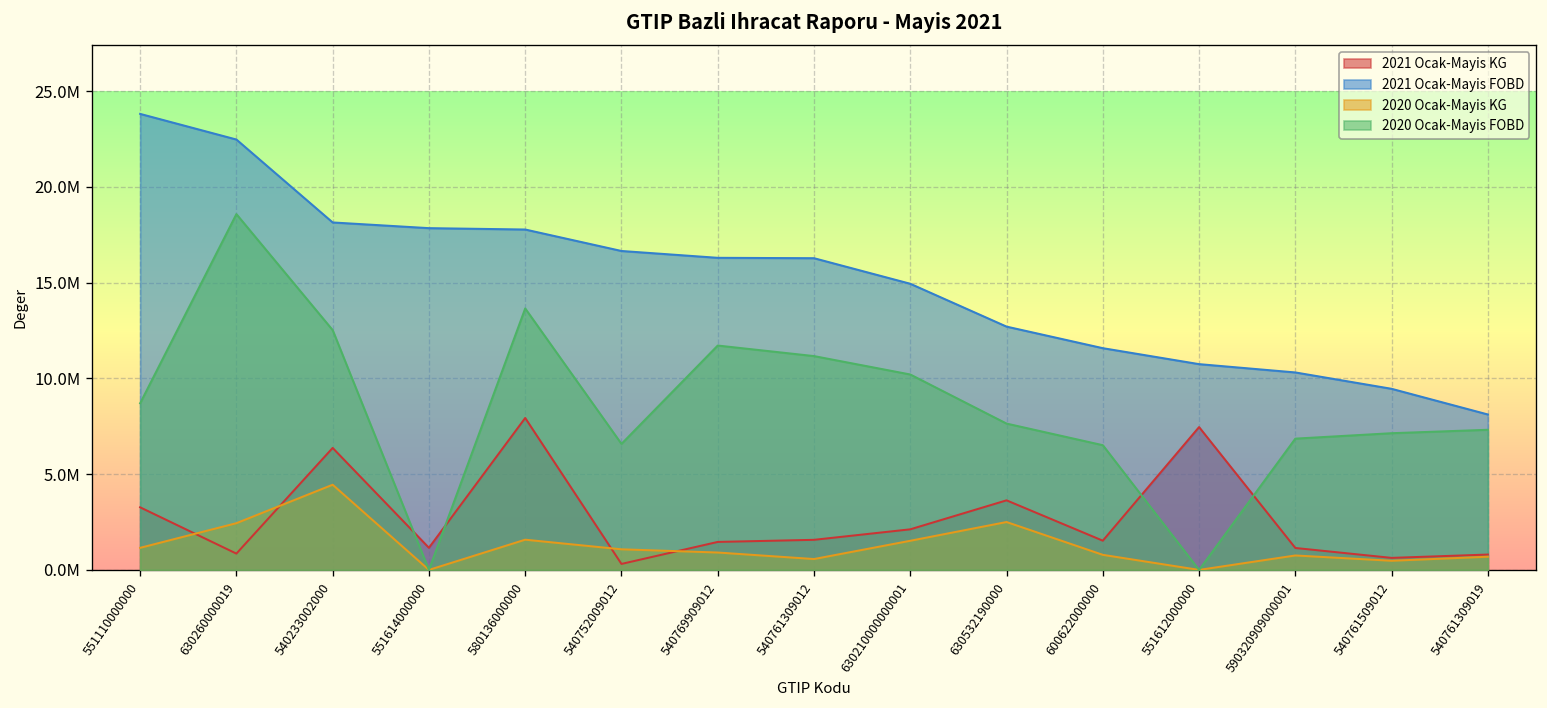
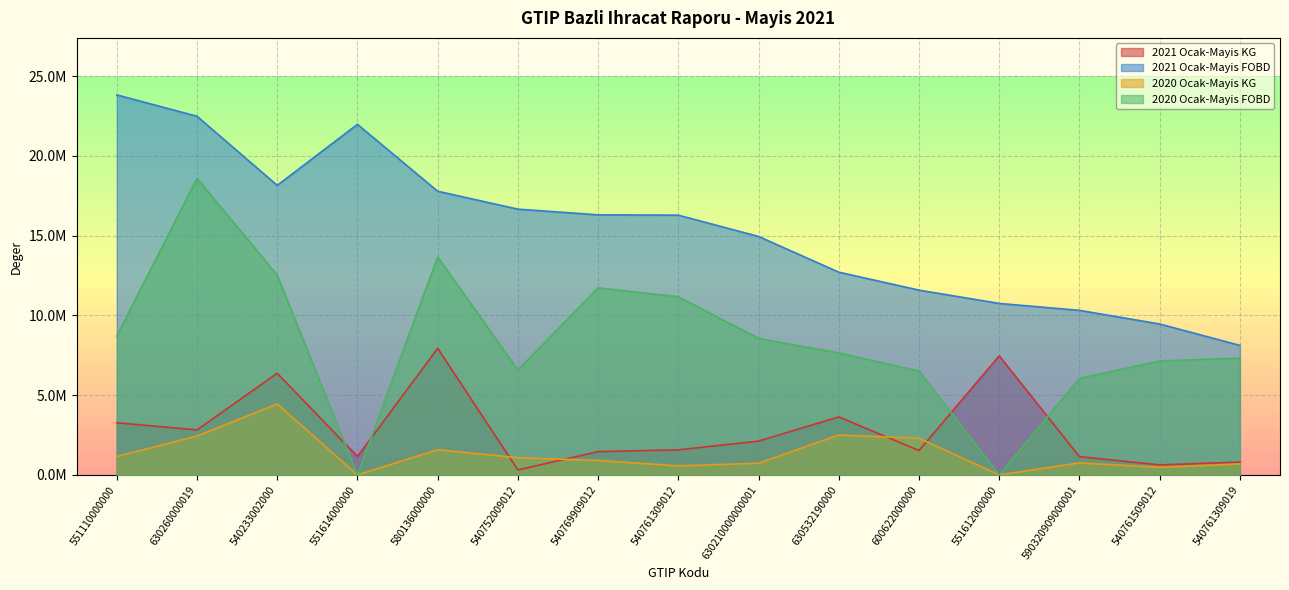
  {
    "2021 Ocak-Mayis KG": {
      "551110000000": 3300000,
-     "630260000019": 900000,
+     "630260000019": 2800000,
      "540233002000": 6400000,
      "551614000000": 1200000,
      "580136000000": 7900000,
      "540752009012": 300000,
      "540769909012": 1500000,
      "540761309012": 1600000,
      "630210000000001": 2100000,
      "630532190000": 3600000,
      "600622000000": 1500000,
      "551612000000": 7500000,
      "590320909000001": 1100000
    },
    "2021 Ocak-Mayis FOBD": {
      "551110000000": 23800000,
      "630260000019": 22500000,
      "540233002000": 18100000,
-     "551614000000": 17800000,
+     "551614000000": 22000000,
      "580136000000": 17800000,
      "540752009012": 16700000,
      "540769909012": 16300000,
      "540761309012": 16300000,
      "630210000000001": 14900000,
      "630532190000": 12700000,
      "600622000000": 11600000,
      "551612000000": 10700000,
      "590320909000001": 10300000,
      "540761509012": 9500000,
      "540761309019": 8100000
    },
    "2020 Ocak-Mayis KG": {
      "551110000000": 1200000,
      "630260000019": 2400000,
      "540233002000": 4400000,
      "580136000000": 1600000,
      "540752009012": 1100000,
      "540769909012": 900000,
      "540761309012": 600000,
-     "630210000000001": 1500000,
+     "630210000000001": 700000,
      "630532190000": 2500000,
-     "600622000000": 800000,
+     "600622000000": 2300000,
      "590320909000001": 800000
    },
    "2020 Ocak-Mayis FOBD": {
      "551110000000": 8700000,
      "630260000019": 18600000,
      "540233002000": 12500000,
      "580136000000": 13700000,
      "540752009012": 6600000,
      "540769909012": 11700000,
      "540761309012": 11200000,
-     "630210000000001": 10200000,
+     "630210000000001": 8600000,
      "630532190000": 7600000,
      "600622000000": 6500000,
-     "590320909000001": 6900000,
+     "590320909000001": 6000000,
      "540761509012": 7100000,
      "540761309019": 7300000
    }
  }
